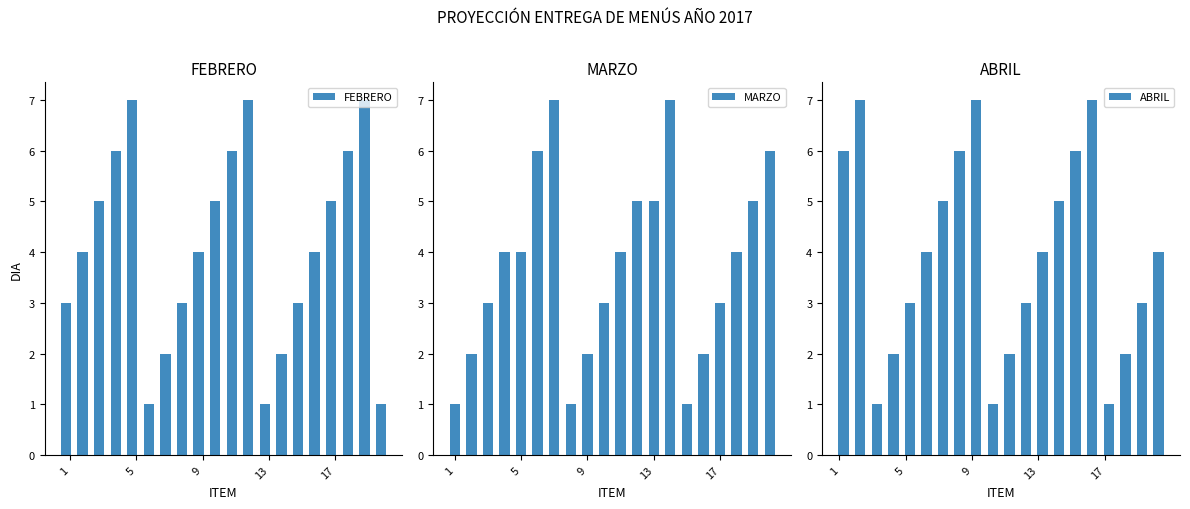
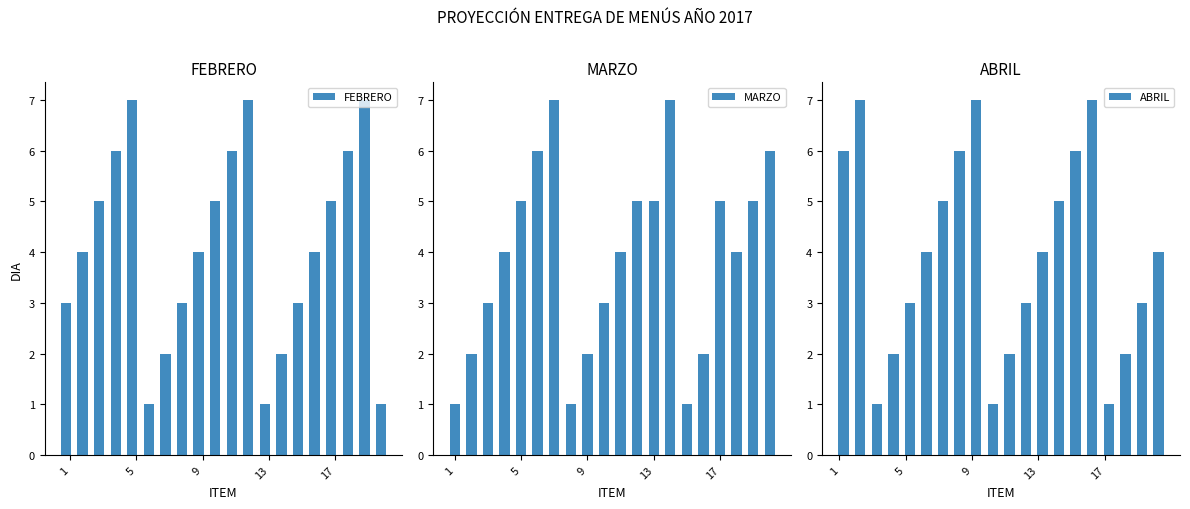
  {
    "MARZO": {
      "1": 1,
-     "5": 4,
+     "5": 5,
      "9": 2,
      "13": 5,
-     "17": 3
+     "17": 5
    }
  }
